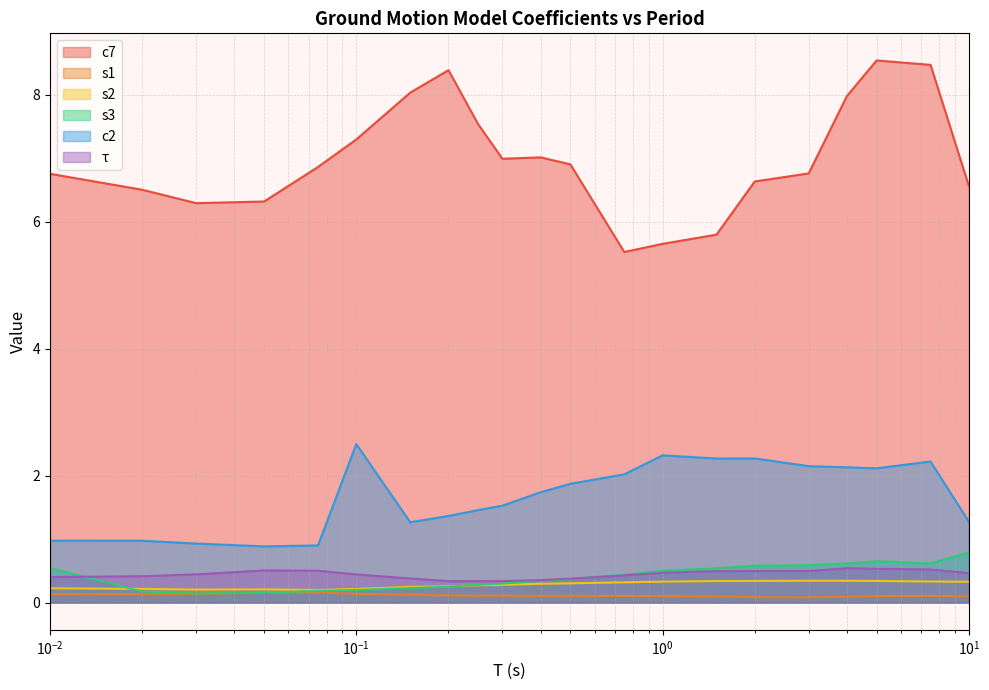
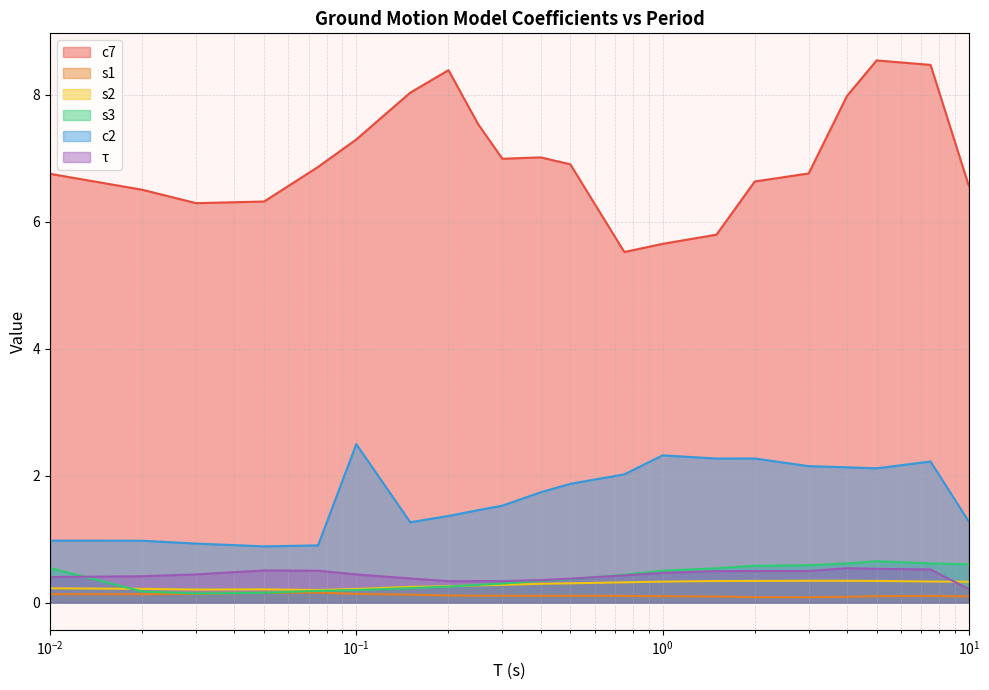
  {
    "s3": {
      "10^-2": 0.5,
-     "10^1": 0.8
+     "10^1": 0.6
    },
    "c2": {
      "10^-2": 1.0,
      "10^-1": 2.5,
      "10^0": 2.3,
      "10^1": 1.3
    },
    "τ": {
      "10^-2": 0.4,
      "10^-1": 0.4,
-     "10^1": 0.5
+     "10^1": 0.2
    }
  }
